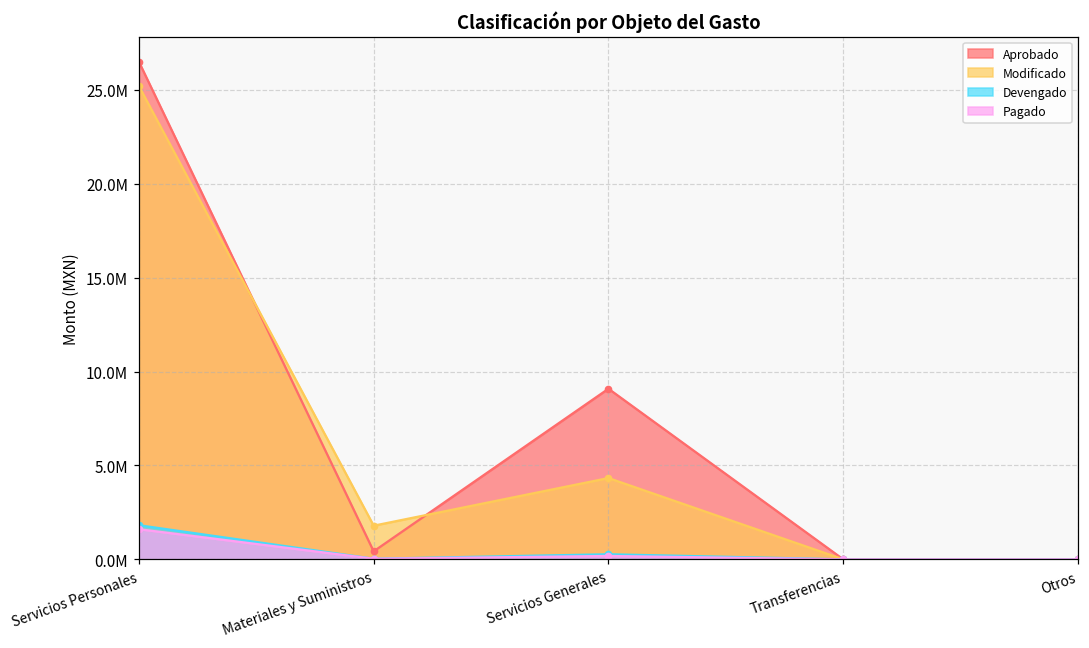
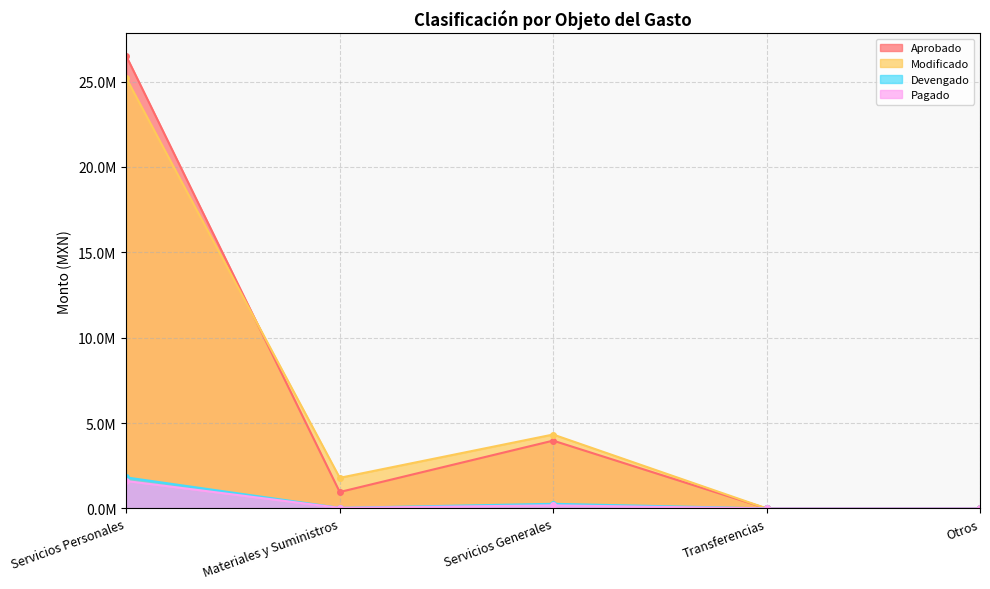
  {
    "Aprobado": {
      "Servicios Personales": 26500000,
-     "Materiales y Suministros": 400000,
-     "Servicios Generales": 9100000
+     "Materiales y Suministros": 1000000,
+     "Servicios Generales": 4000000
    },
    "Modificado": {
      "Servicios Personales": 25200000,
      "Materiales y Suministros": 1800000,
      "Servicios Generales": 4300000
    },
    "Devengado": {
      "Servicios Personales": 1800000
    },
    "Pagado": {
      "Servicios Personales": 1600000
    }
  }
